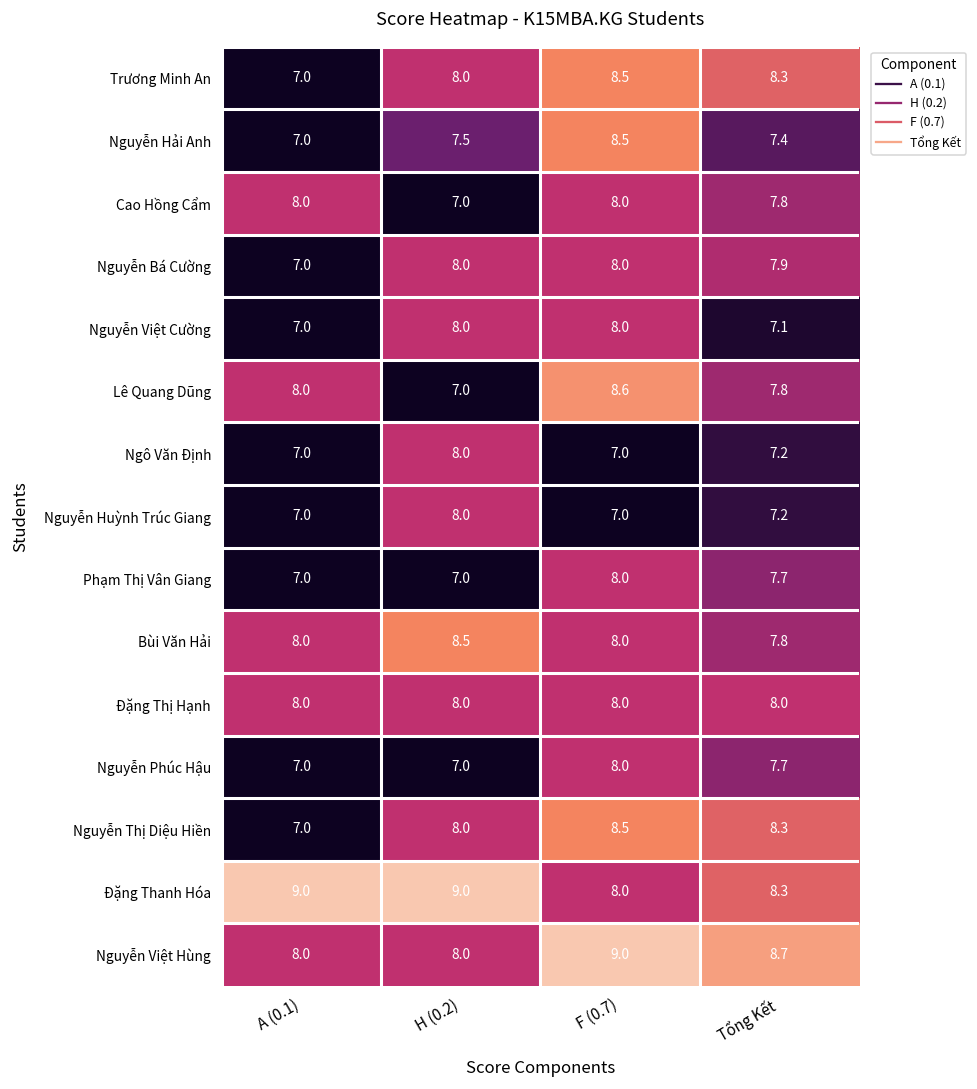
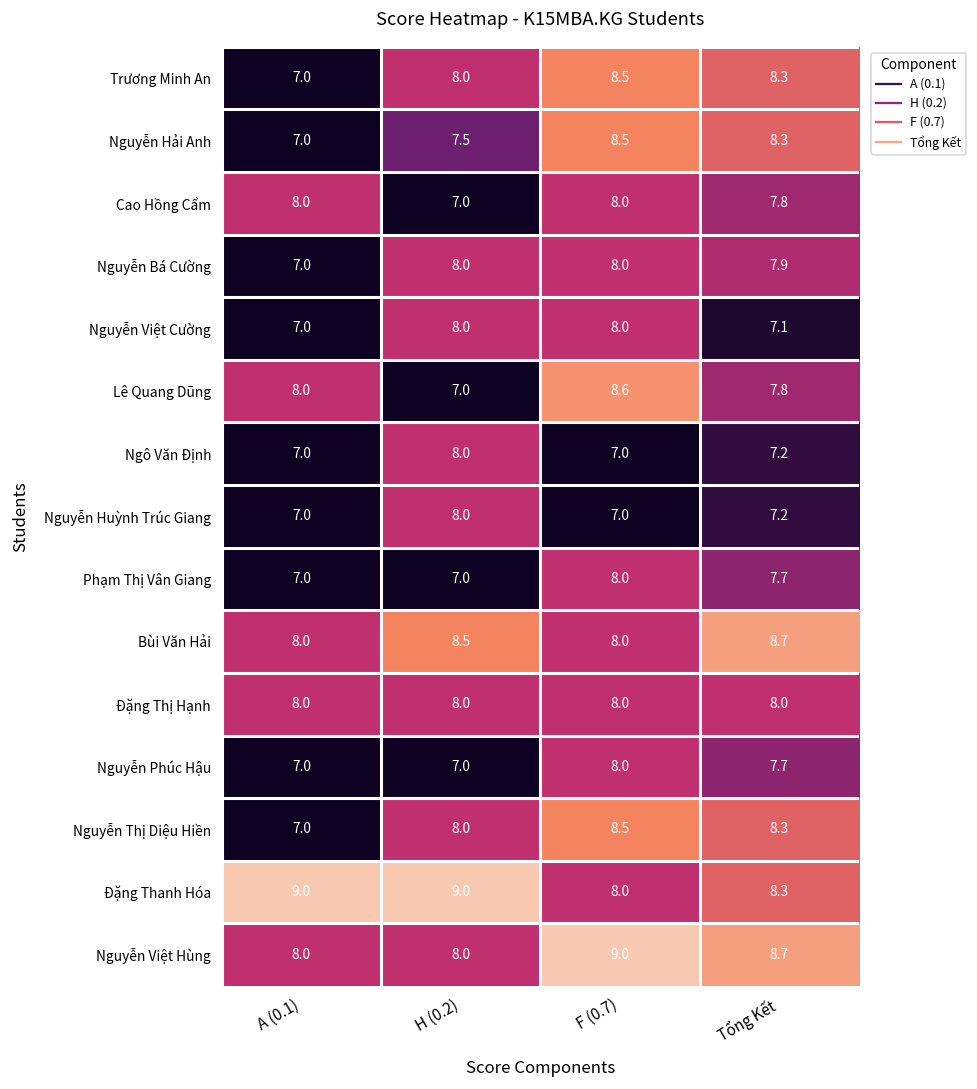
  {
    "Trương Minh An": {
      "A (0.1)": 7.0,
      "H (0.2)": 8.0,
      "F (0.7)": 8.5,
      "Tổng Kết": 8.3
    },
    "Nguyễn Hải Anh": {
      "A (0.1)": 7.0,
      "H (0.2)": 7.5,
      "F (0.7)": 8.5,
-     "Tổng Kết": 7.4
+     "Tổng Kết": 8.3
    },
    "Cao Hồng Cẩm": {
      "A (0.1)": 8.0,
      "H (0.2)": 7.0,
      "F (0.7)": 8.0,
      "Tổng Kết": 7.8
    },
    "Nguyễn Bá Cường": {
      "A (0.1)": 7.0,
      "H (0.2)": 8.0,
      "F (0.7)": 8.0,
      "Tổng Kết": 7.9
    },
    "Nguyễn Việt Cường": {
      "A (0.1)": 7.0,
      "H (0.2)": 8.0,
      "F (0.7)": 8.0,
      "Tổng Kết": 7.1
    },
    "Lê Quang Dũng": {
      "A (0.1)": 8.0,
      "H (0.2)": 7.0,
      "F (0.7)": 8.6,
      "Tổng Kết": 7.8
    },
    "Ngô Văn Định": {
      "A (0.1)": 7.0,
      "H (0.2)": 8.0,
      "F (0.7)": 7.0,
      "Tổng Kết": 7.2
    },
    "Nguyễn Huỳnh Trúc Giang": {
      "A (0.1)": 7.0,
      "H (0.2)": 8.0,
      "F (0.7)": 7.0,
      "Tổng Kết": 7.2
    },
    "Phạm Thị Vân Giang": {
      "A (0.1)": 7.0,
      "H (0.2)": 7.0,
      "F (0.7)": 8.0,
      "Tổng Kết": 7.7
    },
    "Bùi Văn Hải": {
      "A (0.1)": 8.0,
      "H (0.2)": 8.5,
      "F (0.7)": 8.0,
-     "Tổng Kết": 7.8
+     "Tổng Kết": 8.7
    },
    "Đặng Thị Hạnh": {
      "A (0.1)": 8.0,
      "H (0.2)": 8.0,
      "F (0.7)": 8.0,
      "Tổng Kết": 8.0
    },
    "Nguyễn Phúc Hậu": {
      "A (0.1)": 7.0,
      "H (0.2)": 7.0,
      "F (0.7)": 8.0,
      "Tổng Kết": 7.7
    },
    "Nguyễn Thị Diệu Hiền": {
      "A (0.1)": 7.0,
      "H (0.2)": 8.0,
      "F (0.7)": 8.5,
      "Tổng Kết": 8.3
    },
    "Đặng Thanh Hóa": {
      "A (0.1)": 9.0,
      "H (0.2)": 9.0,
      "F (0.7)": 8.0,
      "Tổng Kết": 8.3
    },
    "Nguyễn Việt Hùng": {
      "A (0.1)": 8.0,
      "H (0.2)": 8.0,
      "F (0.7)": 9.0,
      "Tổng Kết": 8.7
    }
  }
